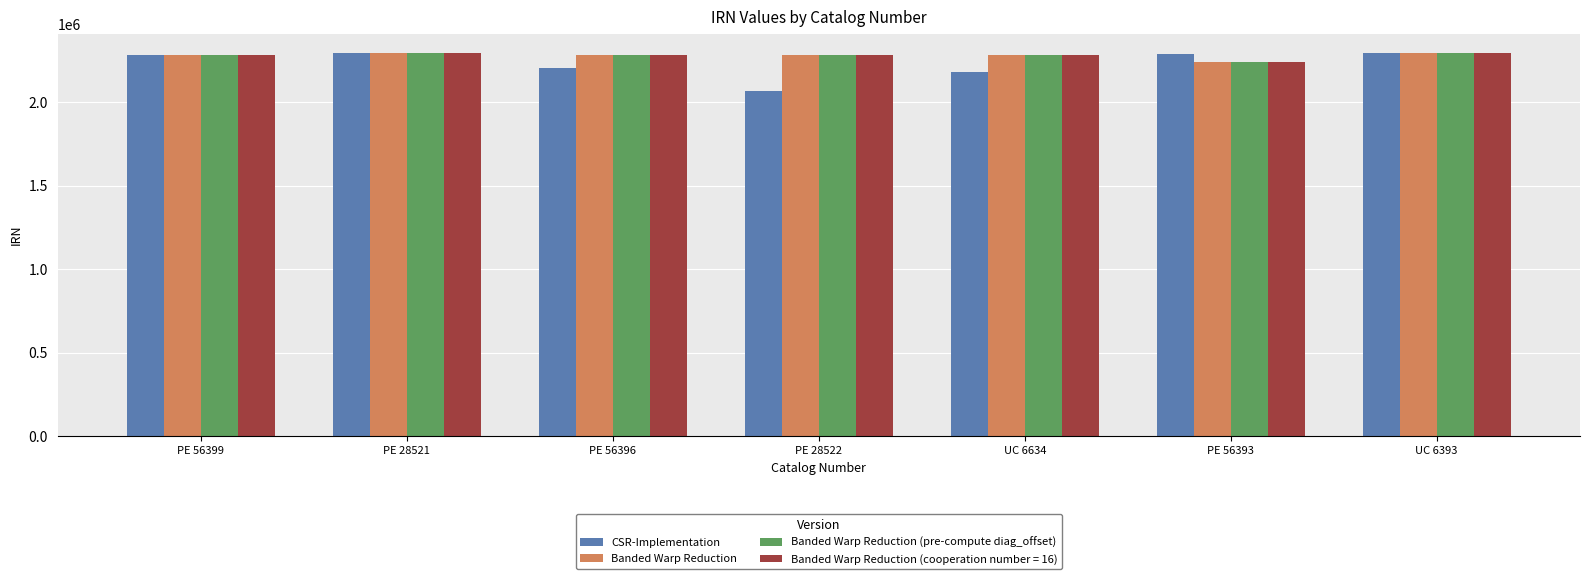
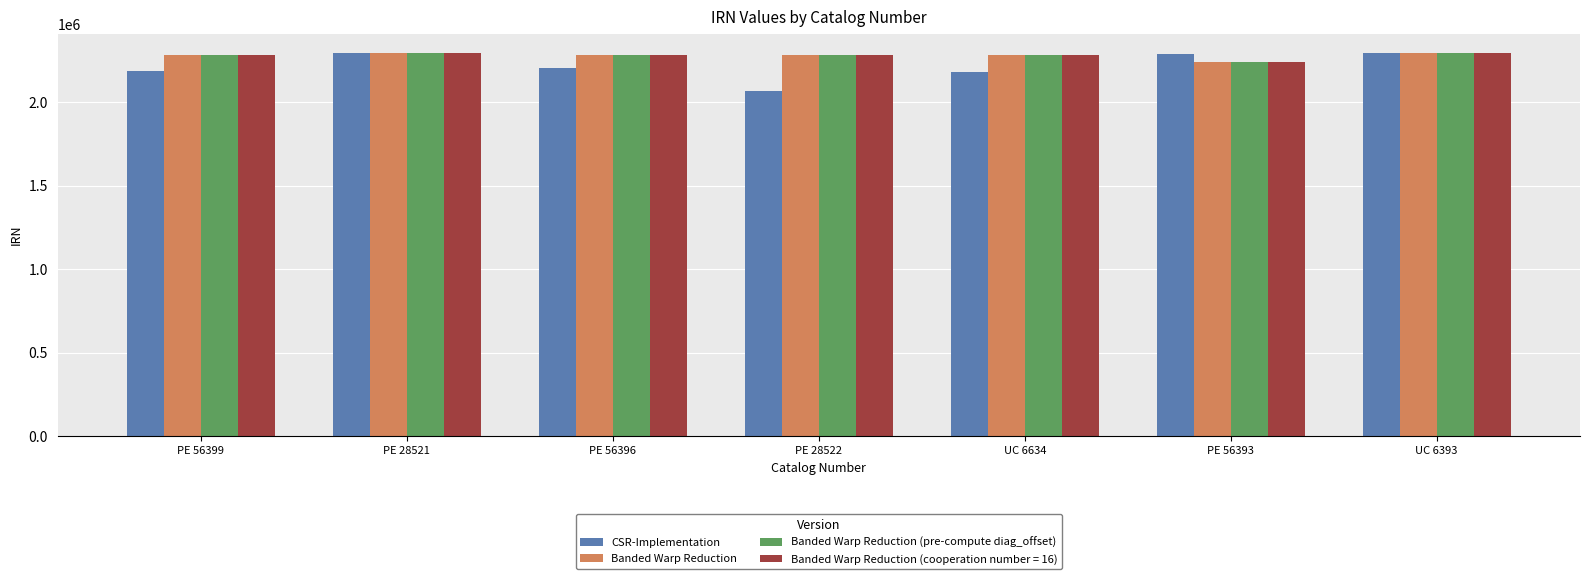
  {
    "CSR-Implementation": {
-     "PE 56399": 2280000,
+     "PE 56399": 2190000,
      "PE 28521": 2300000,
      "PE 56396": 2200000,
      "PE 28522": 2070000,
      "UC 6634": 2180000,
      "PE 56393": 2290000,
      "UC 6393": 2290000
    },
    "Banded Warp Reduction": {
      "PE 56399": 2280000,
      "PE 28521": 2300000,
      "PE 56396": 2280000,
      "PE 28522": 2280000,
      "UC 6634": 2280000,
      "PE 56393": 2240000,
      "UC 6393": 2290000
    },
    "Banded Warp Reduction (pre-compute diag_offset)": {
      "PE 56399": 2280000,
      "PE 28521": 2300000,
      "PE 56396": 2280000,
      "PE 28522": 2280000,
      "UC 6634": 2280000,
      "PE 56393": 2240000,
      "UC 6393": 2290000
    },
    "Banded Warp Reduction (cooperation number = 16)": {
      "PE 56399": 2280000,
      "PE 28521": 2300000,
      "PE 56396": 2280000,
      "PE 28522": 2280000,
      "UC 6634": 2280000,
      "PE 56393": 2240000,
      "UC 6393": 2290000
    }
  }
